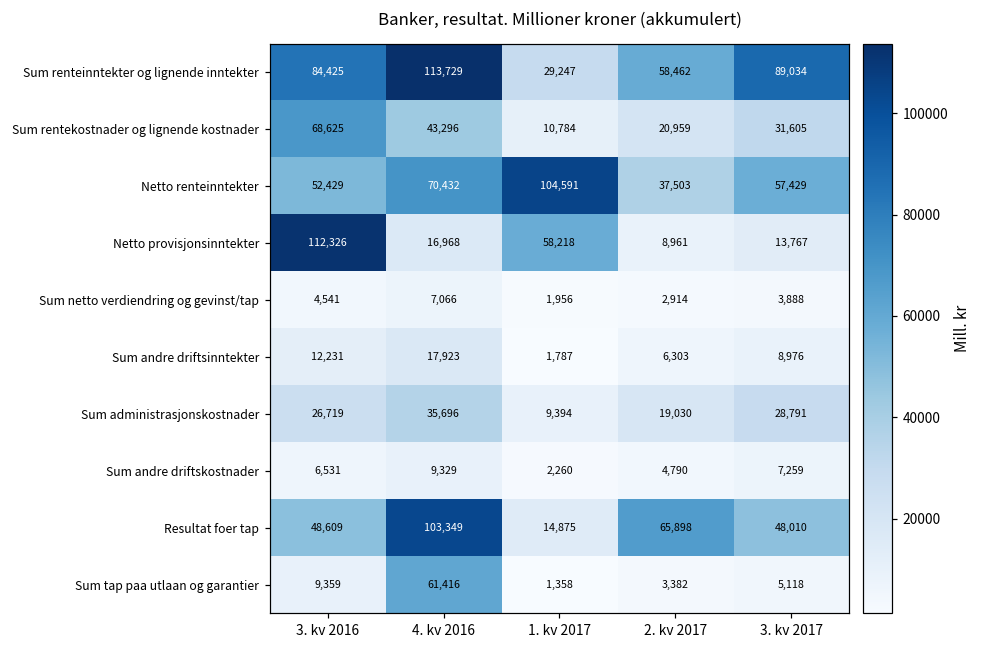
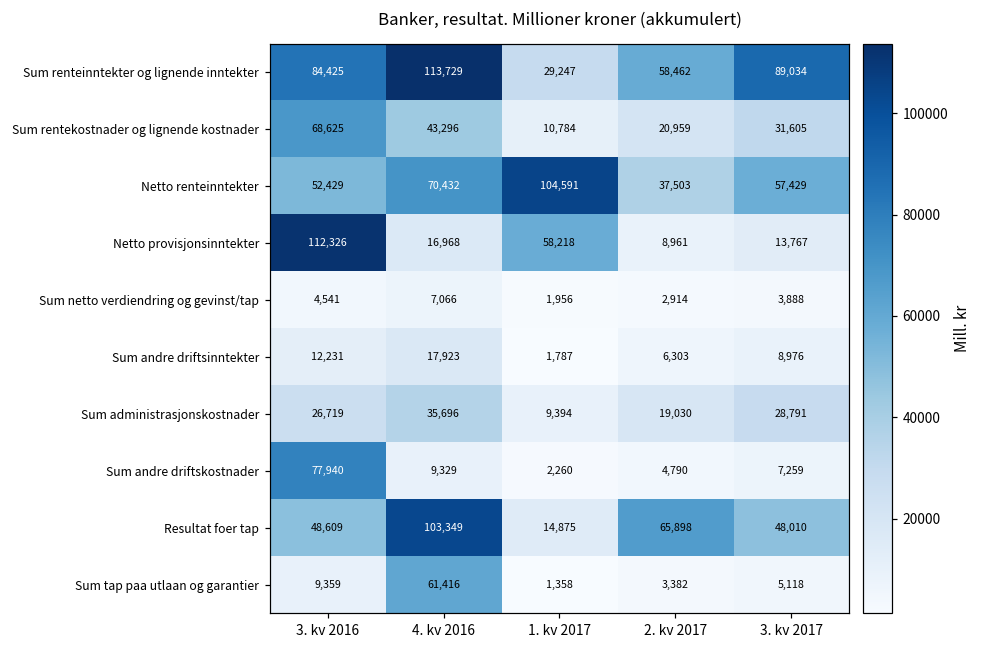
  {
    "Sum renteinntekter og lignende inntekter": {
      "3. kv 2016": "84,425",
      "4. kv 2016": "113,729",
      "1. kv 2017": "29,247",
      "2. kv 2017": "58,462",
      "3. kv 2017": "89,034"
    },
    "Sum rentekostnader og lignende kostnader": {
      "3. kv 2016": "68,625",
      "4. kv 2016": "43,296",
      "1. kv 2017": "10,784",
      "2. kv 2017": "20,959",
      "3. kv 2017": "31,605"
    },
    "Netto renteinntekter": {
      "3. kv 2016": "52,429",
      "4. kv 2016": "70,432",
      "1. kv 2017": "104,591",
      "2. kv 2017": "37,503",
      "3. kv 2017": "57,429"
    },
    "Netto provisjonsinntekter": {
      "3. kv 2016": "112,326",
      "4. kv 2016": "16,968",
      "1. kv 2017": "58,218",
      "2. kv 2017": "8,961",
      "3. kv 2017": "13,767"
    },
    "Sum netto verdiendring og gevinst/tap": {
      "3. kv 2016": "4,541",
      "4. kv 2016": "7,066",
      "1. kv 2017": "1,956",
      "2. kv 2017": "2,914",
      "3. kv 2017": "3,888"
    },
    "Sum andre driftsinntekter": {
      "3. kv 2016": "12,231",
      "4. kv 2016": "17,923",
      "1. kv 2017": "1,787",
      "2. kv 2017": "6,303",
      "3. kv 2017": "8,976"
    },
    "Sum administrasjonskostnader": {
      "3. kv 2016": "26,719",
      "4. kv 2016": "35,696",
      "1. kv 2017": "9,394",
      "2. kv 2017": "19,030",
      "3. kv 2017": "28,791"
    },
    "Sum andre driftskostnader": {
-     "3. kv 2016": "6,531",
+     "3. kv 2016": "77,940",
      "4. kv 2016": "9,329",
      "1. kv 2017": "2,260",
      "2. kv 2017": "4,790",
      "3. kv 2017": "7,259"
    },
    "Resultat foer tap": {
      "3. kv 2016": "48,609",
      "4. kv 2016": "103,349",
      "1. kv 2017": "14,875",
      "2. kv 2017": "65,898",
      "3. kv 2017": "48,010"
    },
    "Sum tap paa utlaan og garantier": {
      "3. kv 2016": "9,359",
      "4. kv 2016": "61,416",
      "1. kv 2017": "1,358",
      "2. kv 2017": "3,382",
      "3. kv 2017": "5,118"
    }
  }
